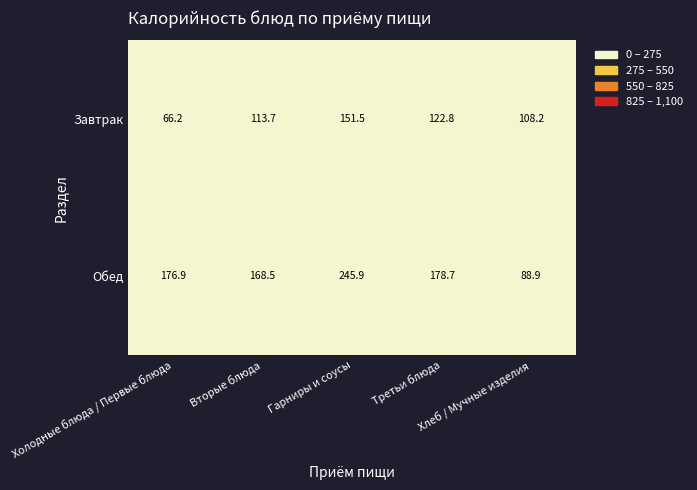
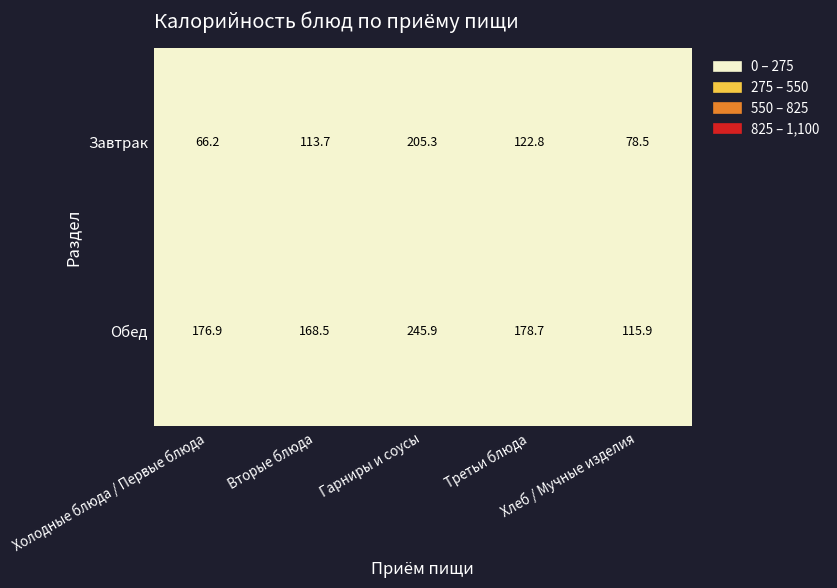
  {
    "Завтрак": {
      "Холодные блюда / Первые блюда": 66.2,
      "Вторые блюда": 113.7,
-     "Гарниры и соусы": 151.5,
+     "Гарниры и соусы": 205.3,
      "Третьи блюда": 122.8,
-     "Хлеб / Мучные изделия": 108.2
+     "Хлеб / Мучные изделия": 78.5
    },
    "Обед": {
      "Холодные блюда / Первые блюда": 176.9,
      "Вторые блюда": 168.5,
      "Гарниры и соусы": 245.9,
      "Третьи блюда": 178.7,
-     "Хлеб / Мучные изделия": 88.9
+     "Хлеб / Мучные изделия": 115.9
    }
  }
